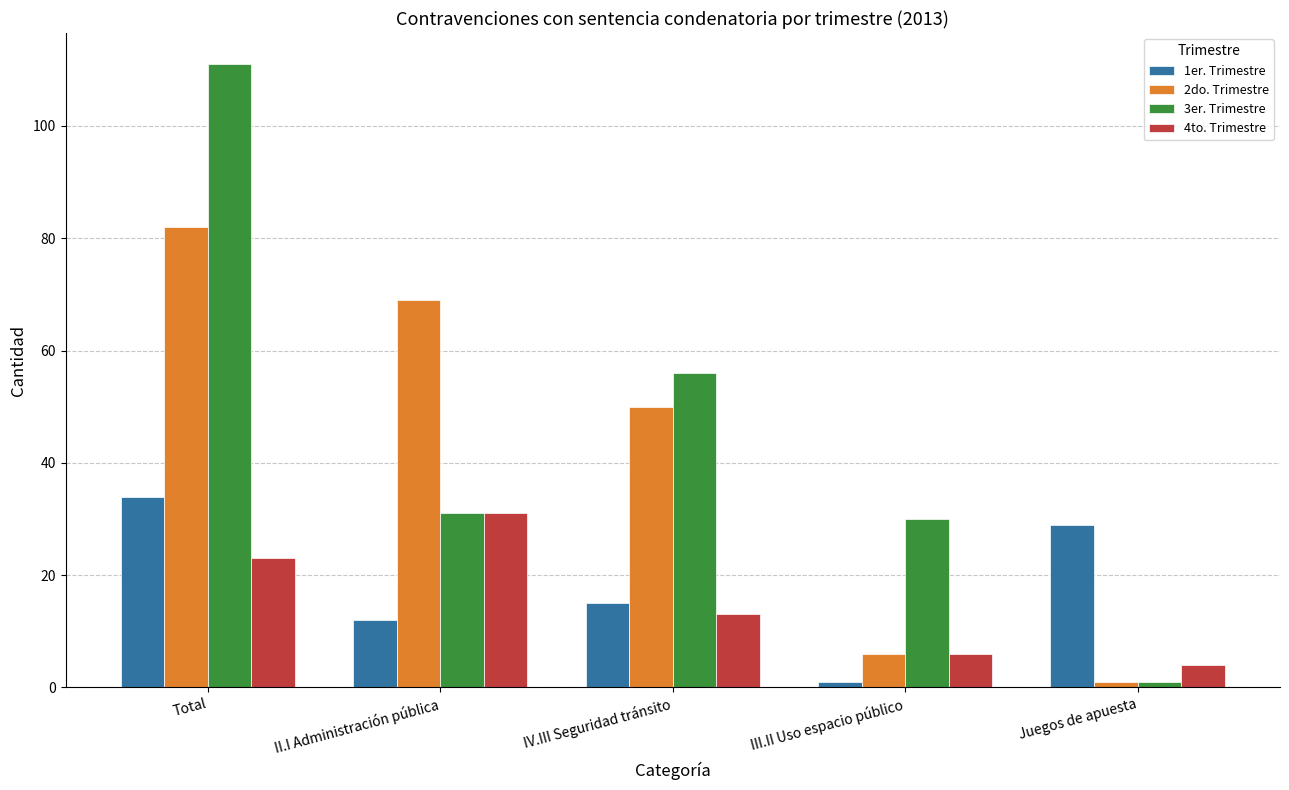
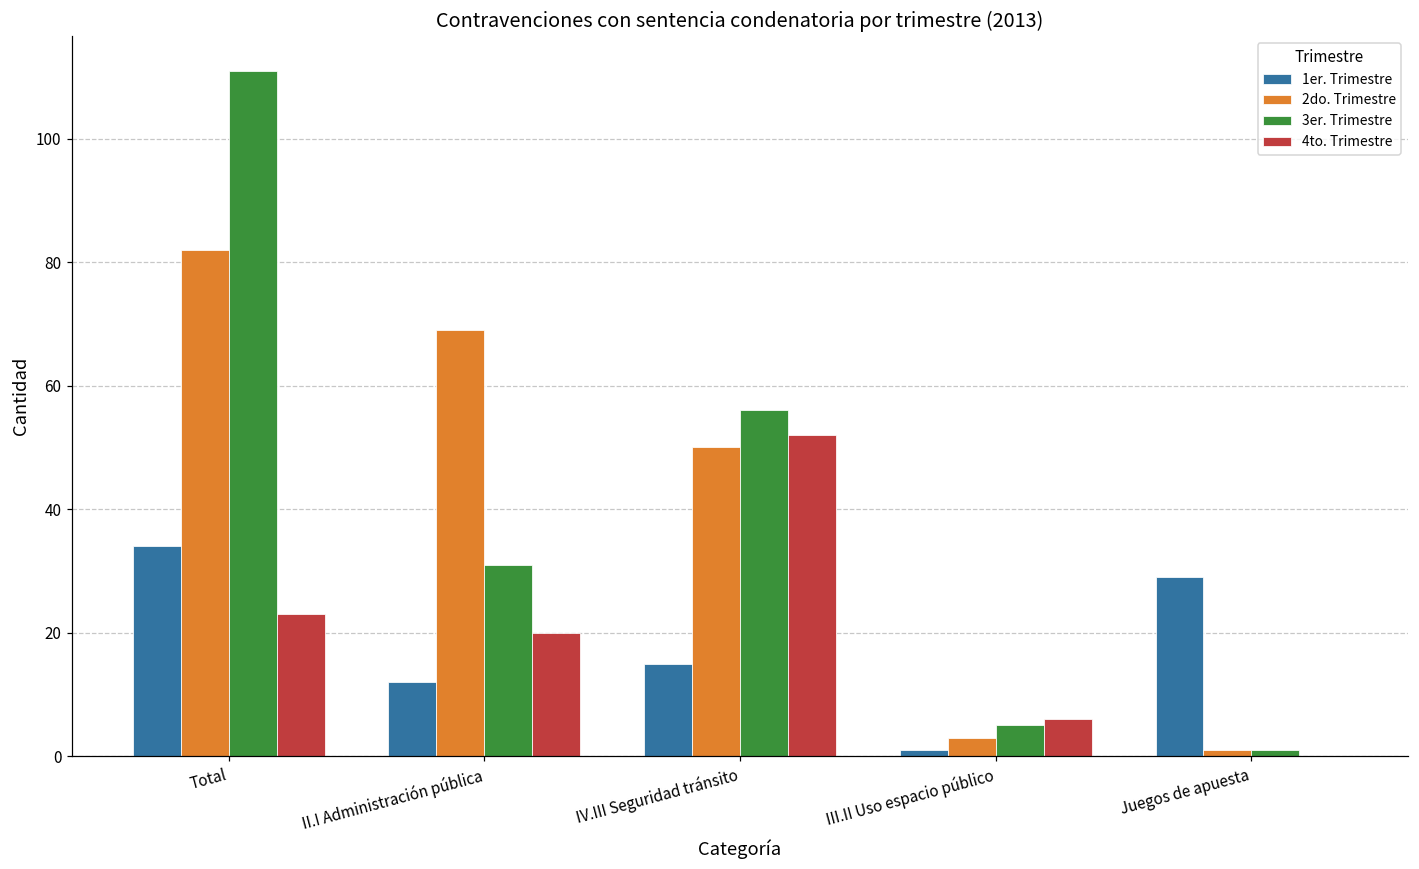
  {
    "1er. Trimestre": {
      "Total": 34,
      "II.I Administración pública": 12,
      "IV.III Seguridad tránsito": 15,
      "III.II Uso espacio público": 1,
      "Juegos de apuesta": 29
    },
    "2do. Trimestre": {
      "Total": 82,
      "II.I Administración pública": 69,
      "IV.III Seguridad tránsito": 50,
-     "III.II Uso espacio público": 6,
+     "III.II Uso espacio público": 3,
      "Juegos de apuesta": 1
    },
    "3er. Trimestre": {
      "Total": 111,
      "II.I Administración pública": 31,
      "IV.III Seguridad tránsito": 56,
-     "III.II Uso espacio público": 30,
+     "III.II Uso espacio público": 5,
      "Juegos de apuesta": 1
    },
    "4to. Trimestre": {
      "Total": 23,
-     "II.I Administración pública": 31,
-     "IV.III Seguridad tránsito": 13,
+     "II.I Administración pública": 20,
+     "IV.III Seguridad tránsito": 52,
      "III.II Uso espacio público": 6,
-     "Juegos de apuesta": 4
+     "Juegos de apuesta": 0
    }
  }
